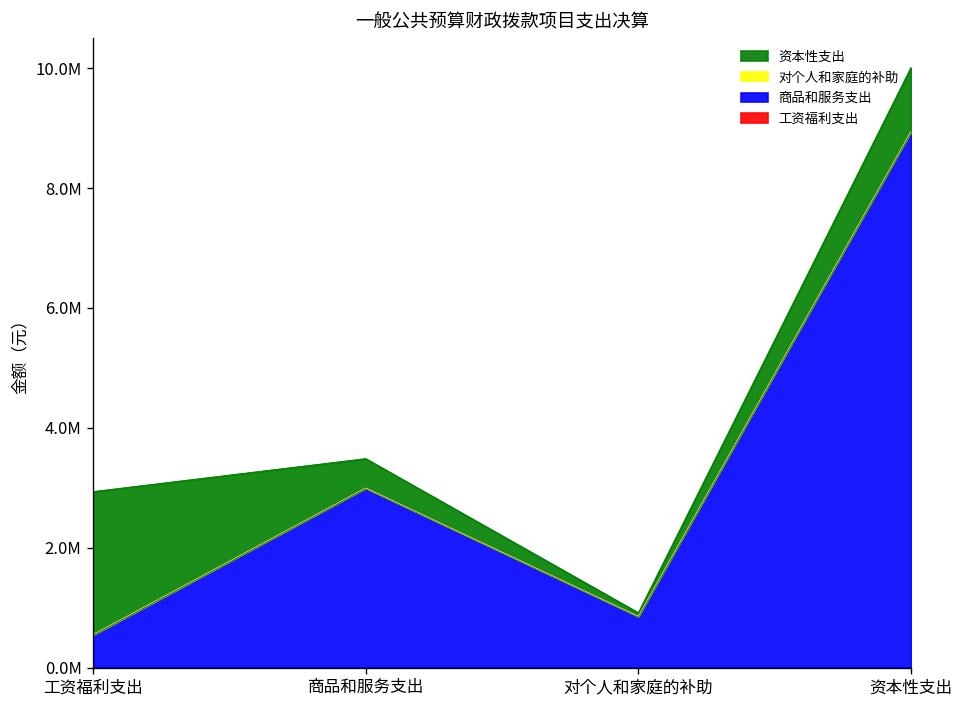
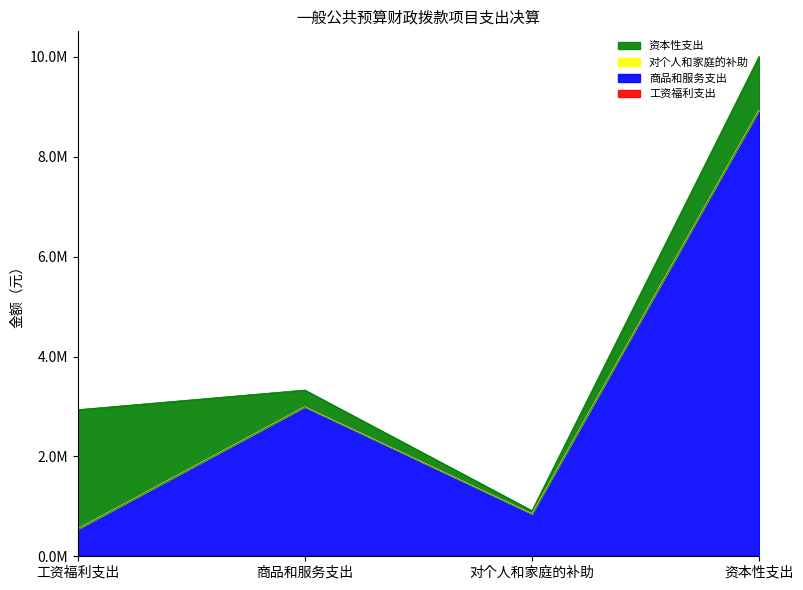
  {
    "工资福利支出": {
      "工资福利支出": 0,
      "商品和服务支出": 0,
      "对个人和家庭的补助": 0,
      "资本性支出": 0
    },
    "对个人和家庭的补助": {
      "工资福利支出": 500000
    },
    "资本性支出": {
      "工资福利支出": 2400000,
-     "商品和服务支出": 500000,
+     "商品和服务支出": 300000,
      "对个人和家庭的补助": 100000,
      "资本性支出": 1100000
    }
  }
